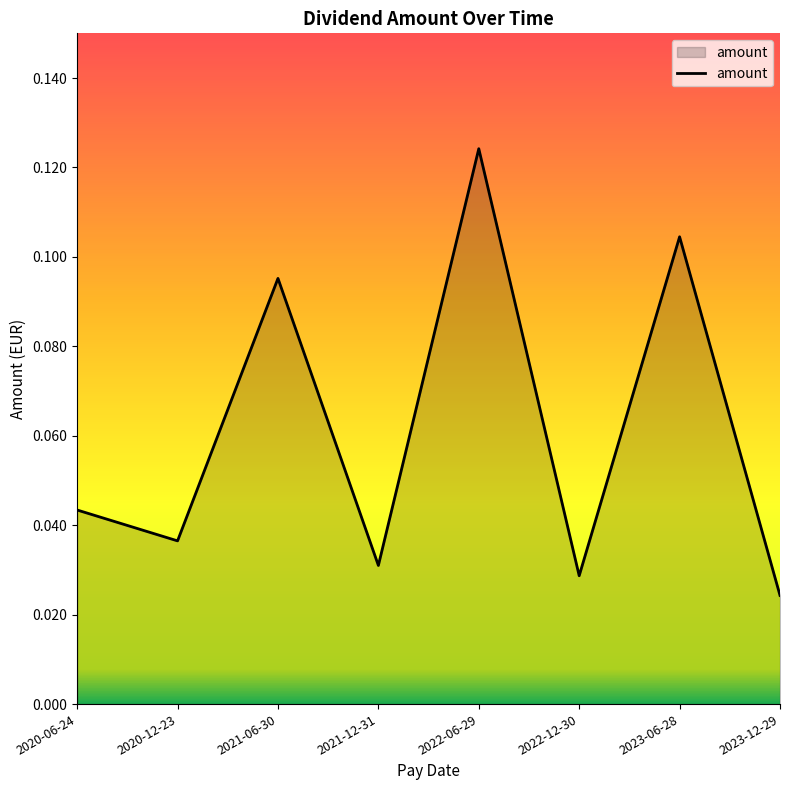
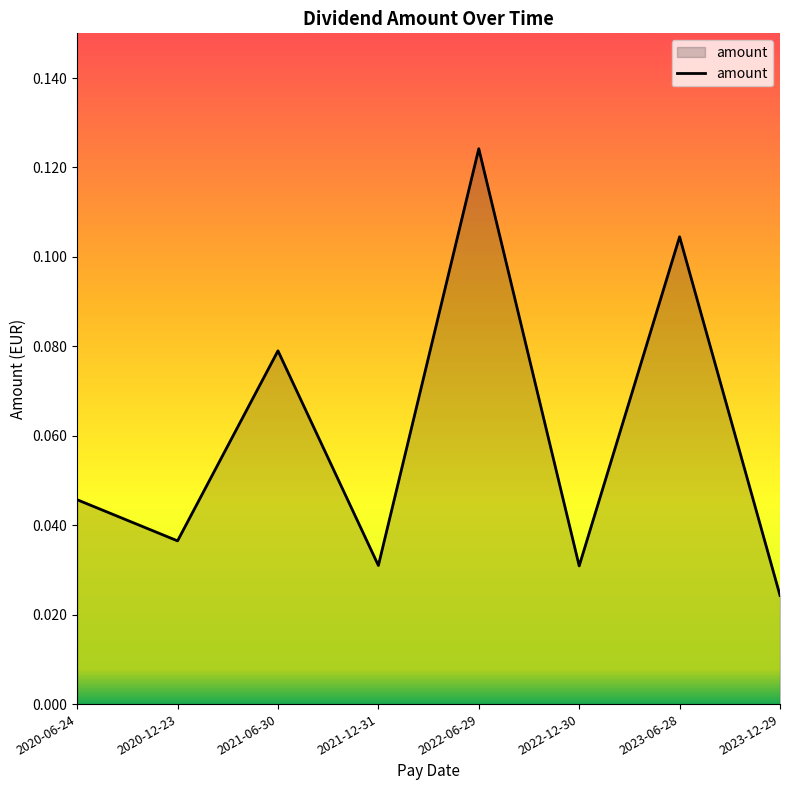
  {
-   "2020-06-24": 0.043,
+   "2020-06-24": 0.046,
    "2020-12-23": 0.037,
-   "2021-06-30": 0.095,
+   "2021-06-30": 0.079,
    "2021-12-31": 0.031,
    "2022-06-29": 0.124,
-   "2022-12-30": 0.029,
+   "2022-12-30": 0.031,
    "2023-06-28": 0.105,
    "2023-12-29": 0.024
  }
